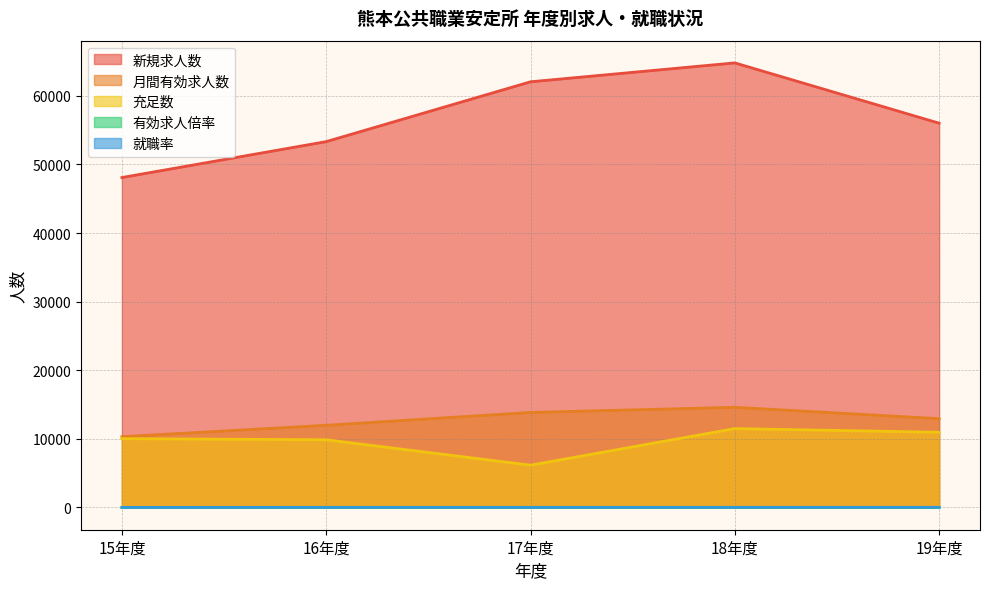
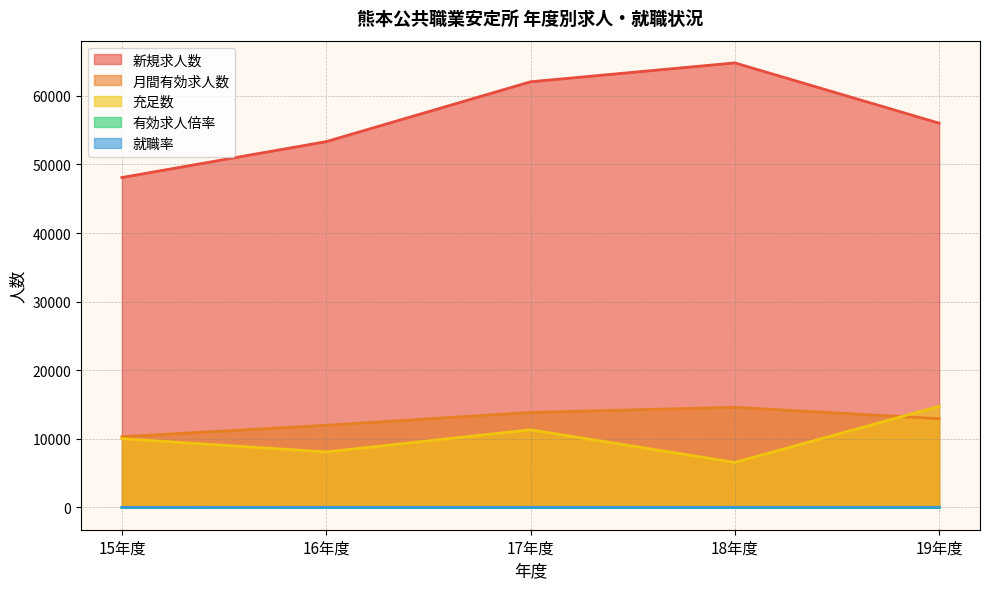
  {
    "充足数": {
-     "16年度": 10000,
-     "17年度": 6000,
-     "18年度": 11000,
-     "19年度": 11000
+     "16年度": 8000,
+     "17年度": 11000,
+     "18年度": 7000,
+     "19年度": 15000
    },
    "就職率": {
      "15年度": 0,
      "16年度": 0,
      "17年度": 0,
      "18年度": 0,
      "19年度": 0
    }
  }
